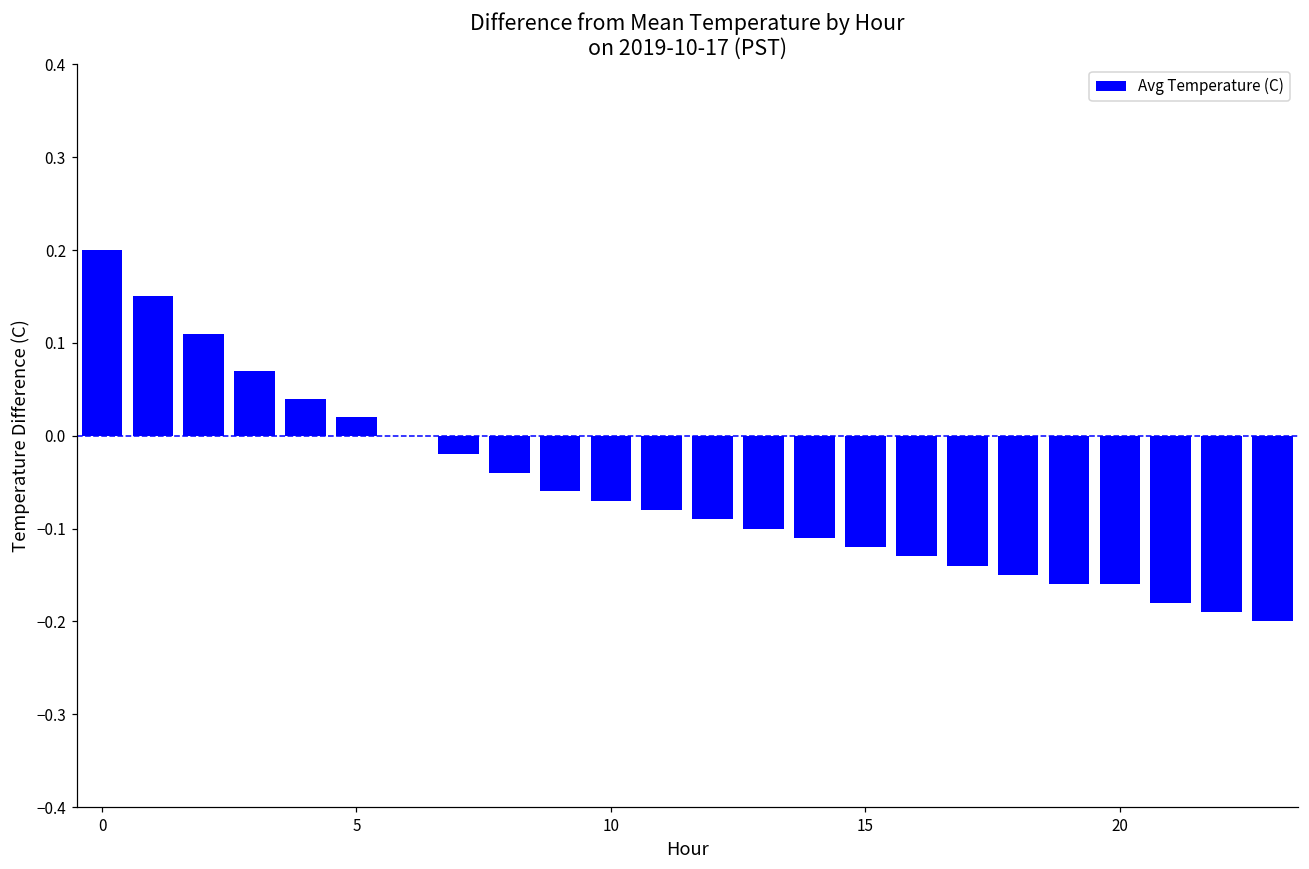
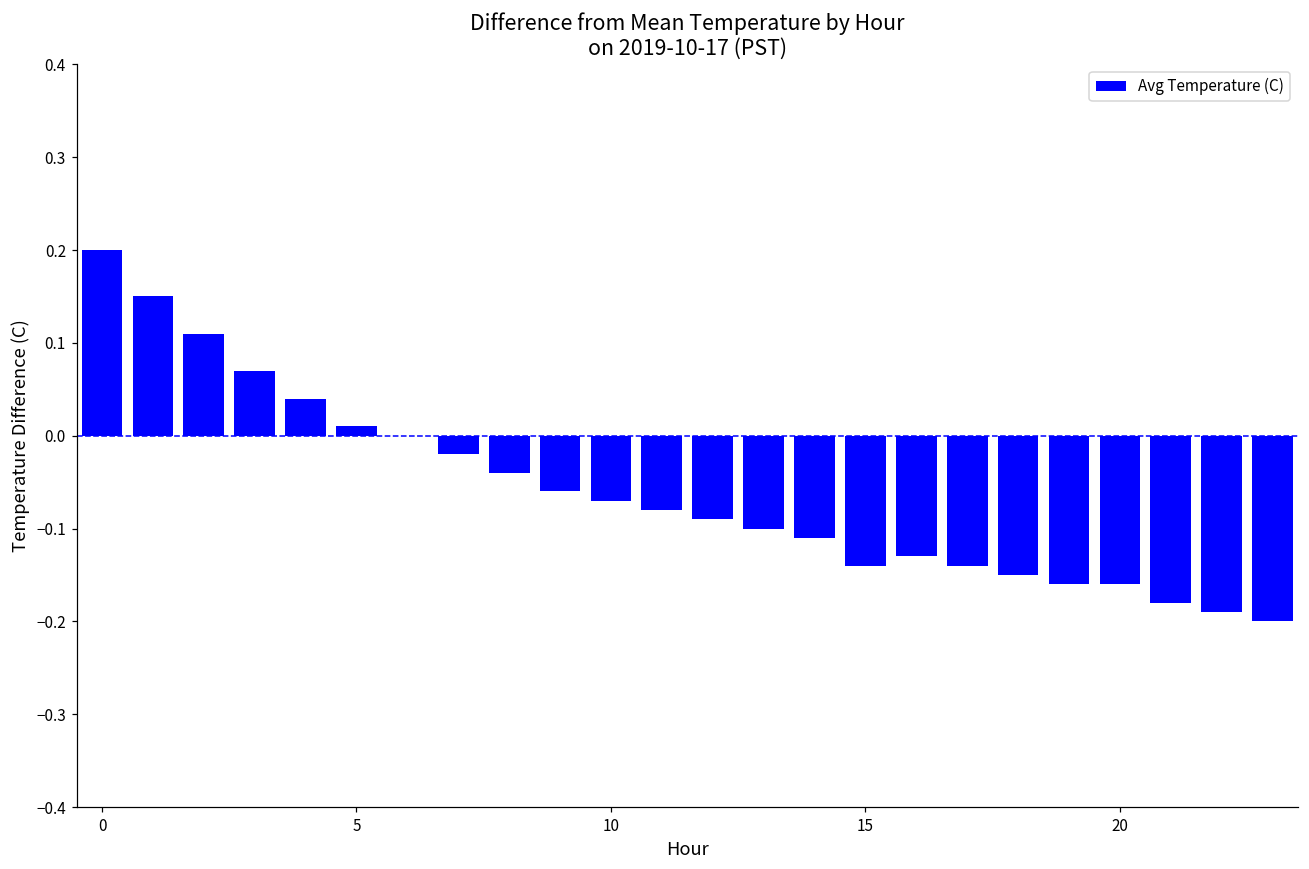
  {
    "0": 0.20,
-   "5": 0.02,
+   "5": 0.01,
    "10": -0.07,
-   "15": -0.12,
+   "15": -0.14,
    "20": -0.16
  }
